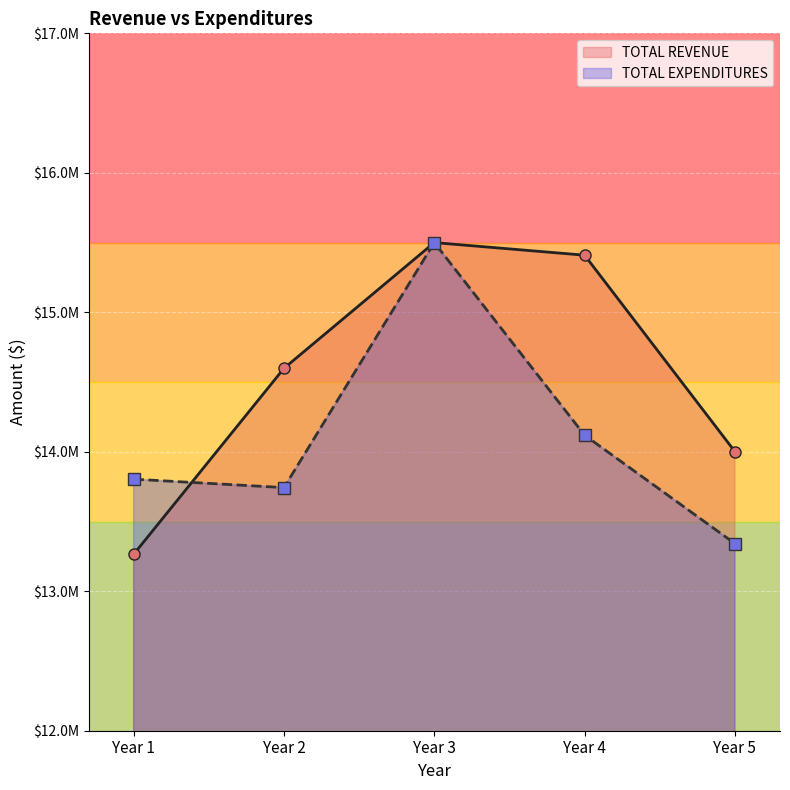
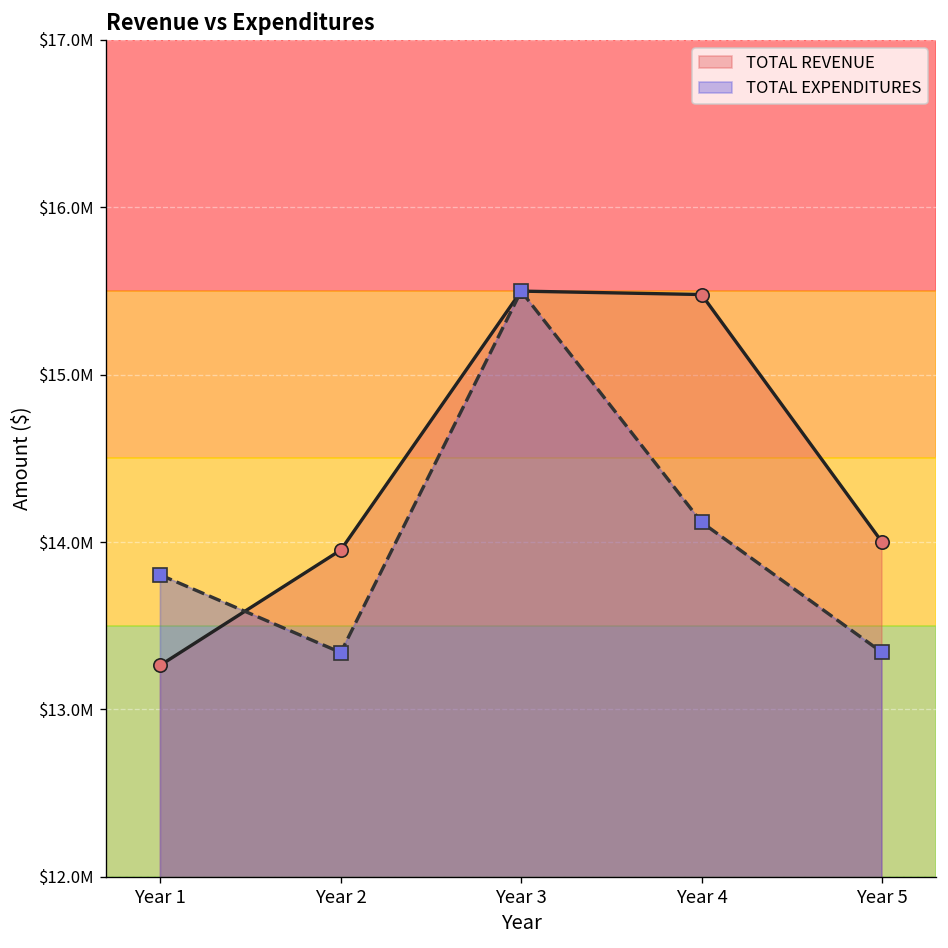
  {
    "TOTAL REVENUE": {
      "Year 1": "$13260000",
-     "Year 2": "$14600000",
-     "Year 4": "$15410000",
+     "Year 2": "$13950000",
+     "Year 4": "$15480000",
      "Year 5": "$14000000"
    },
    "TOTAL EXPENDITURES": {
      "Year 1": "$13800000",
-     "Year 2": "$13740000",
+     "Year 2": "$13340000",
      "Year 4": "$14120000",
      "Year 5": "$13340000"
    }
  }
